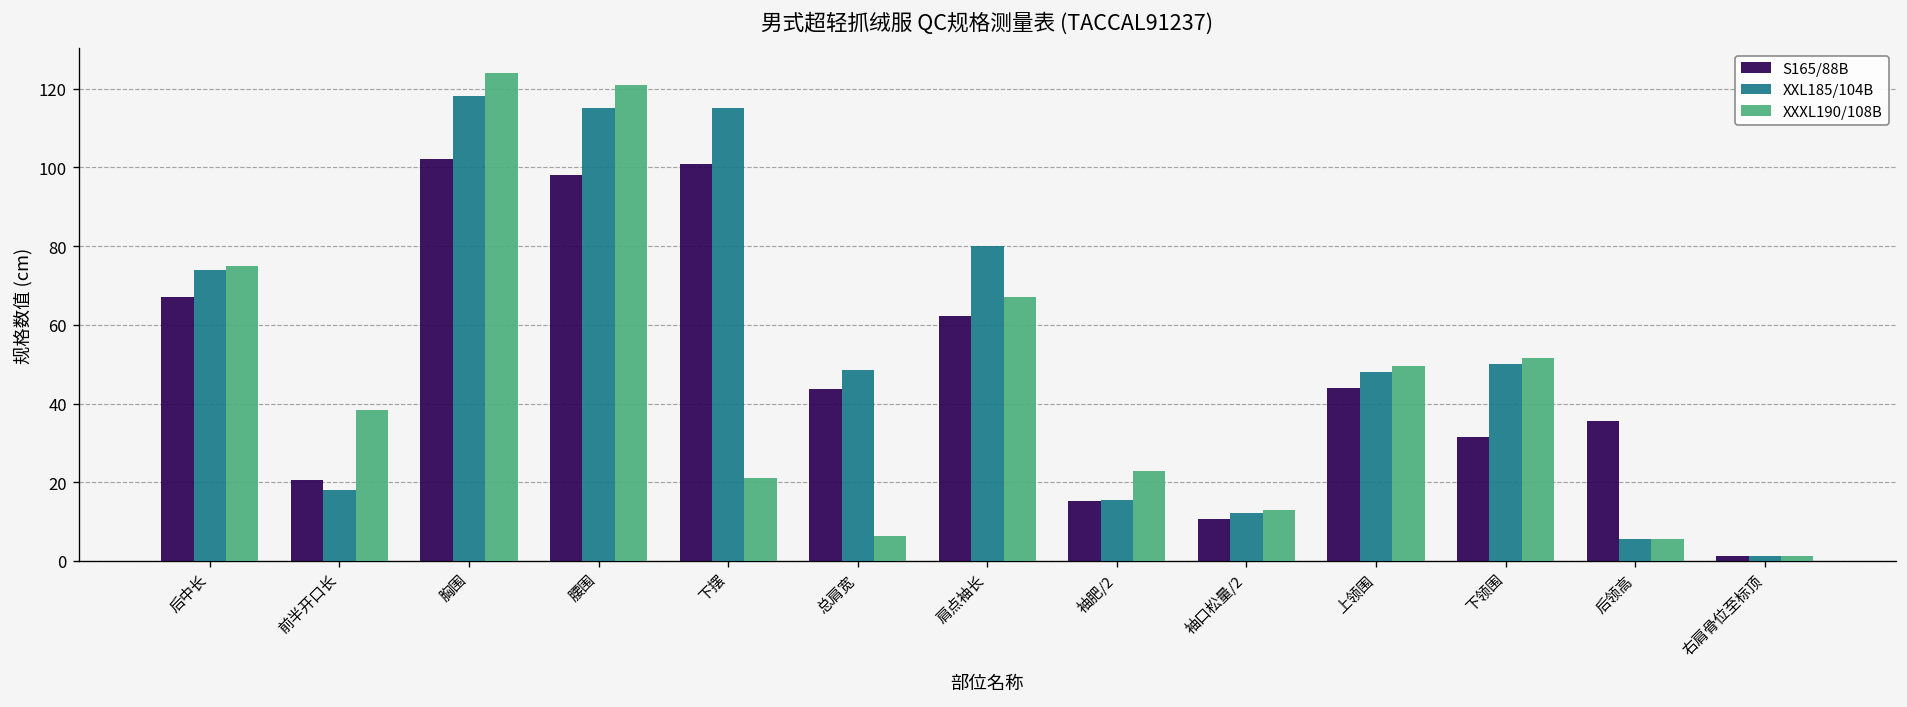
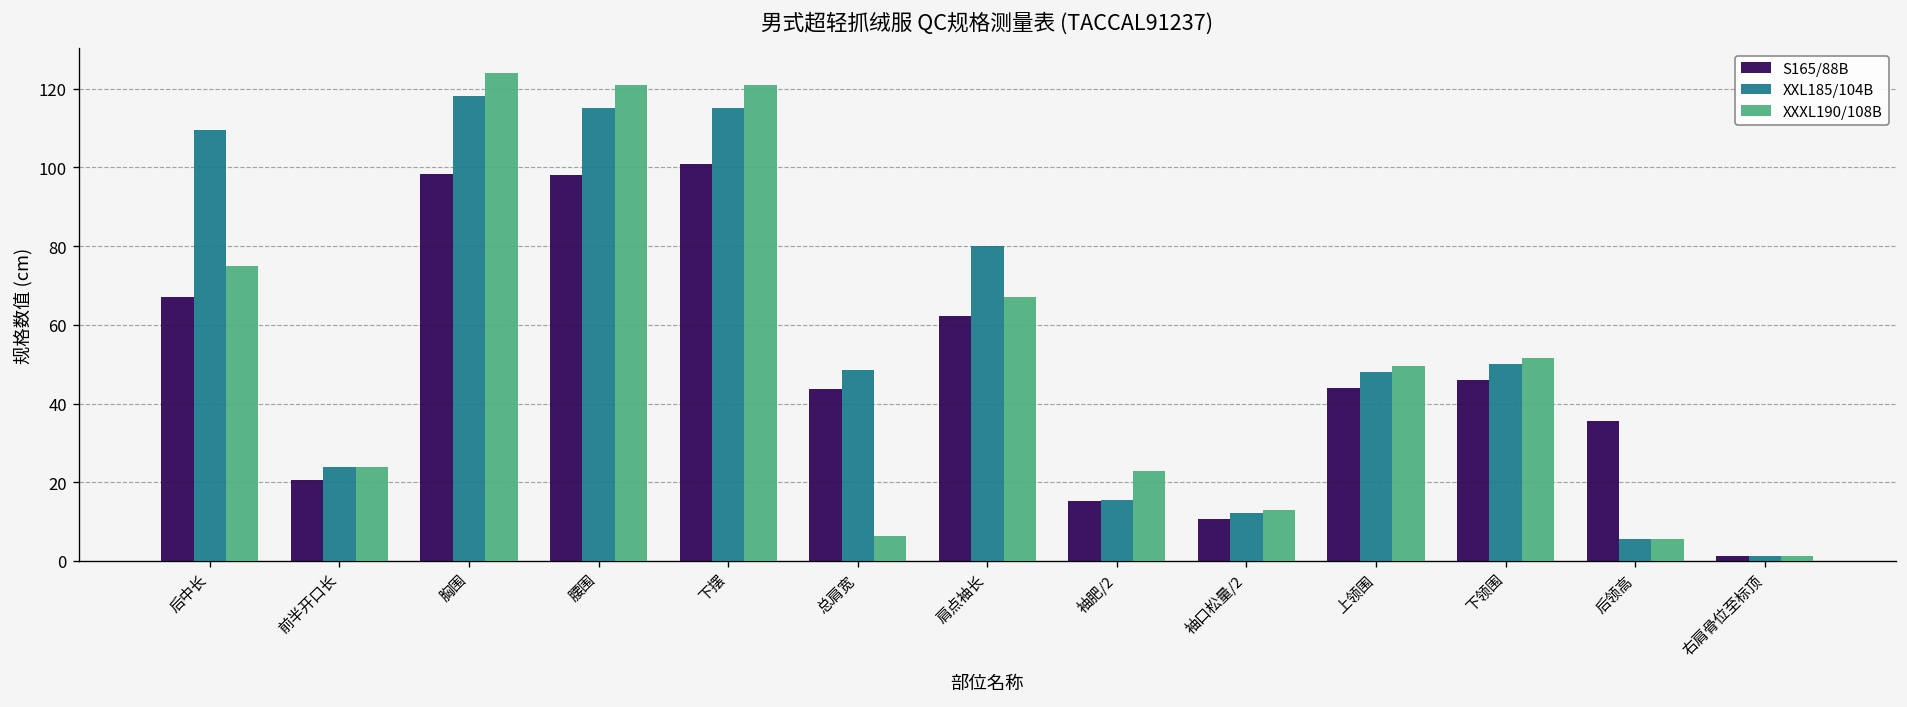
  {
    "S165/88B": {
      "后中长": 67,
      "前半开口长": 21,
-     "胸围": 102,
+     "胸围": 98,
      "腰围": 98,
      "下摆": 101,
      "总肩宽": 44,
      "肩点袖长": 62,
      "袖肥/2": 15,
      "袖口松量/2": 11,
      "上领围": 44,
-     "下领围": 31,
+     "下领围": 46,
      "后领高": 36,
      "右肩骨位至标顶": 1
    },
    "XXL185/104B": {
-     "后中长": 74,
-     "前半开口长": 18,
+     "后中长": 109,
+     "前半开口长": 24,
      "胸围": 118,
      "腰围": 115,
      "下摆": 115,
      "总肩宽": 48,
      "肩点袖长": 80,
      "袖肥/2": 16,
      "袖口松量/2": 12,
      "上领围": 48,
      "下领围": 50,
      "后领高": 6,
      "右肩骨位至标顶": 1
    },
    "XXXL190/108B": {
      "后中长": 75,
-     "前半开口长": 38,
+     "前半开口长": 24,
      "胸围": 124,
      "腰围": 121,
-     "下摆": 21,
+     "下摆": 121,
      "总肩宽": 6,
      "肩点袖长": 67,
      "袖肥/2": 23,
      "袖口松量/2": 13,
      "上领围": 50,
      "下领围": 52,
      "后领高": 6,
      "右肩骨位至标顶": 1
    }
  }
